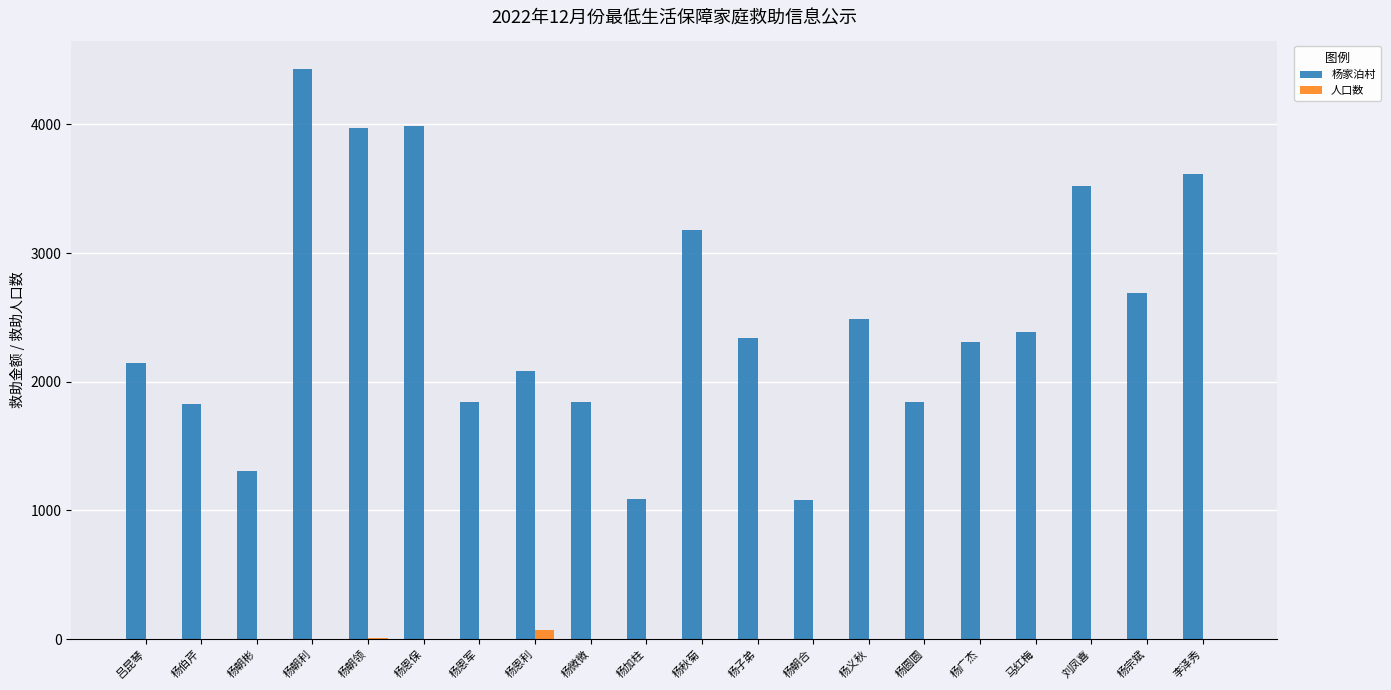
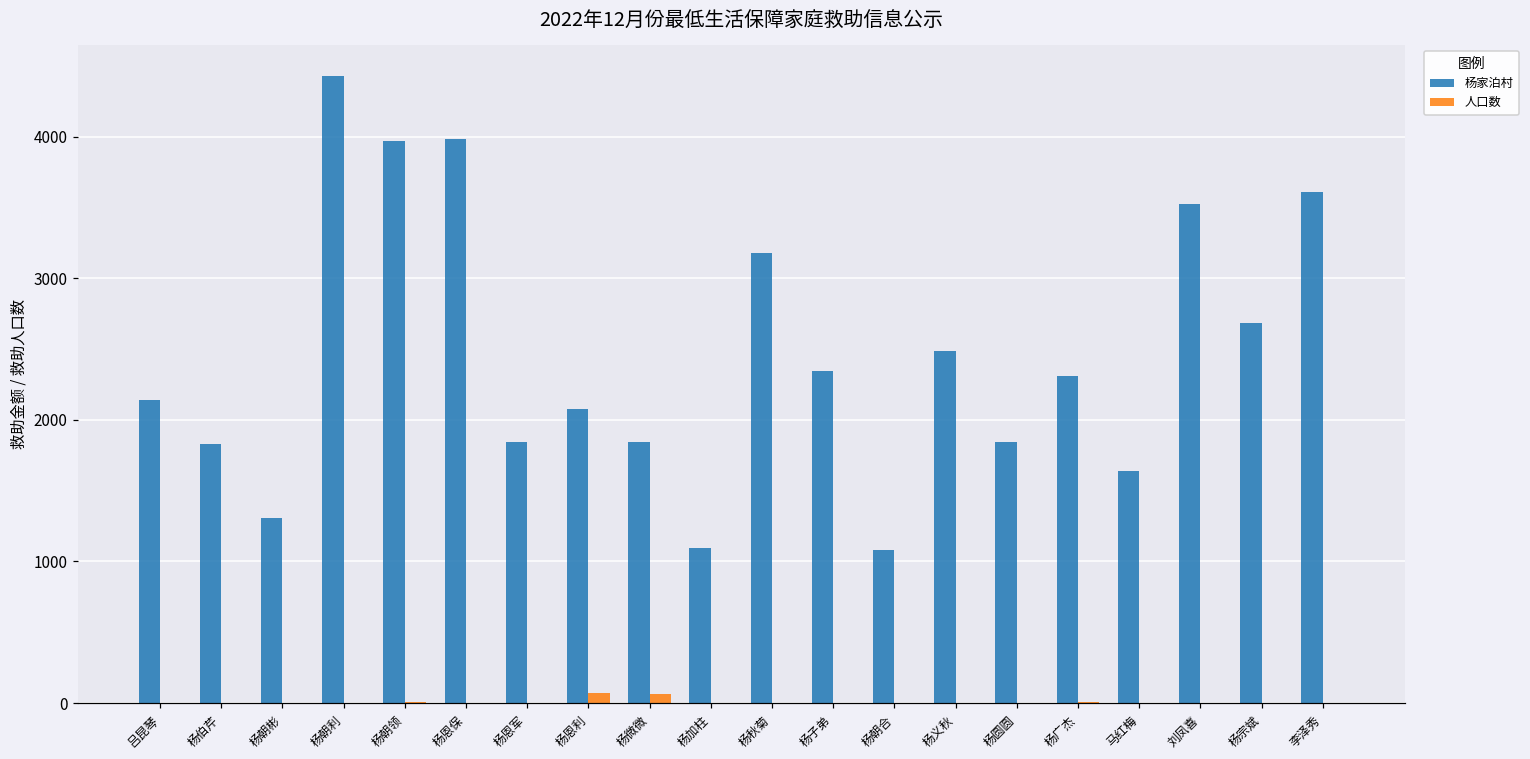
  {
    "杨家泊村": {
      "吕昆琴": 2140,
      "杨伯芹": 1830,
      "杨朝彬": 1310,
      "杨朝利": 4430,
      "杨朝领": 3970,
      "杨恩保": 3990,
      "杨恩军": 1840,
      "杨恩利": 2080,
      "杨微微": 1840,
      "杨加柱": 1090,
      "杨秋菊": 3180,
      "杨子弟": 2340,
      "杨朝合": 1080,
      "杨义秋": 2490,
      "杨圆圆": 1840,
      "杨广杰": 2310,
-     "马红梅": 2390,
+     "马红梅": 1640,
      "刘凤喜": 3520,
      "杨宗斌": 2690,
      "李泽秀": 3610
    },
    "人口数": {
      "杨恩利": 70,
-     "杨微微": 0
+     "杨微微": 70
    }
  }
